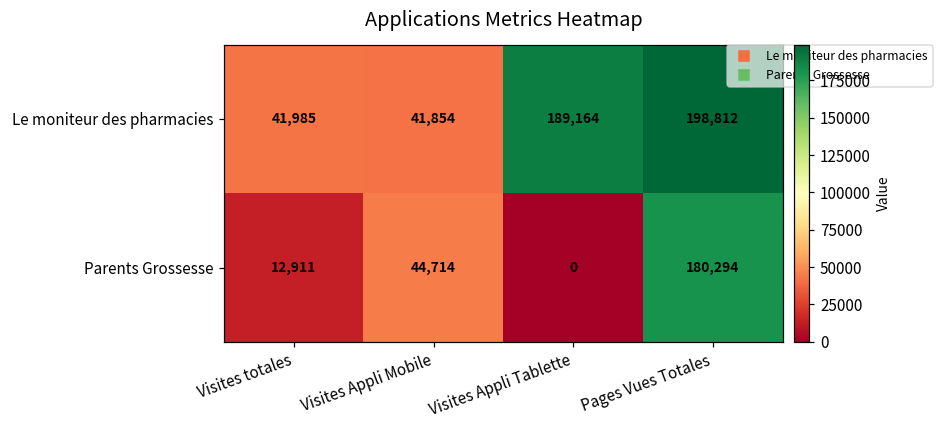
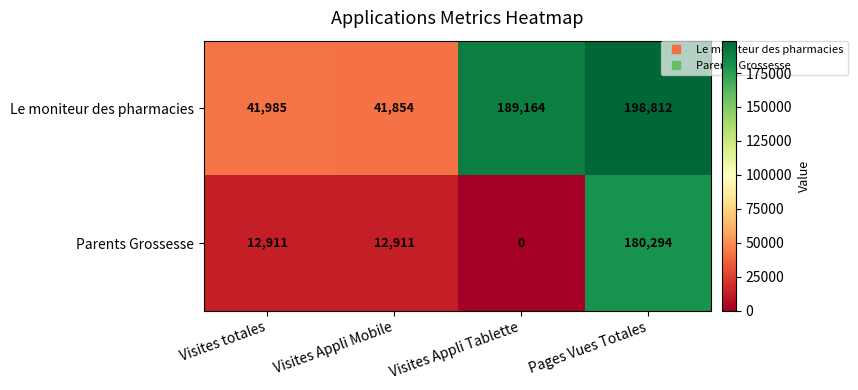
  {
    "Le moniteur des pharmacies": {
      "Visites totales": "41,985",
      "Visites Appli Mobile": "41,854",
      "Visites Appli Tablette": "189,164",
      "Pages Vues Totales": "198,812"
    },
    "Parents Grossesse": {
      "Visites totales": "12,911",
-     "Visites Appli Mobile": "44,714",
+     "Visites Appli Mobile": "12,911",
      "Visites Appli Tablette": "0",
      "Pages Vues Totales": "180,294"
    }
  }
